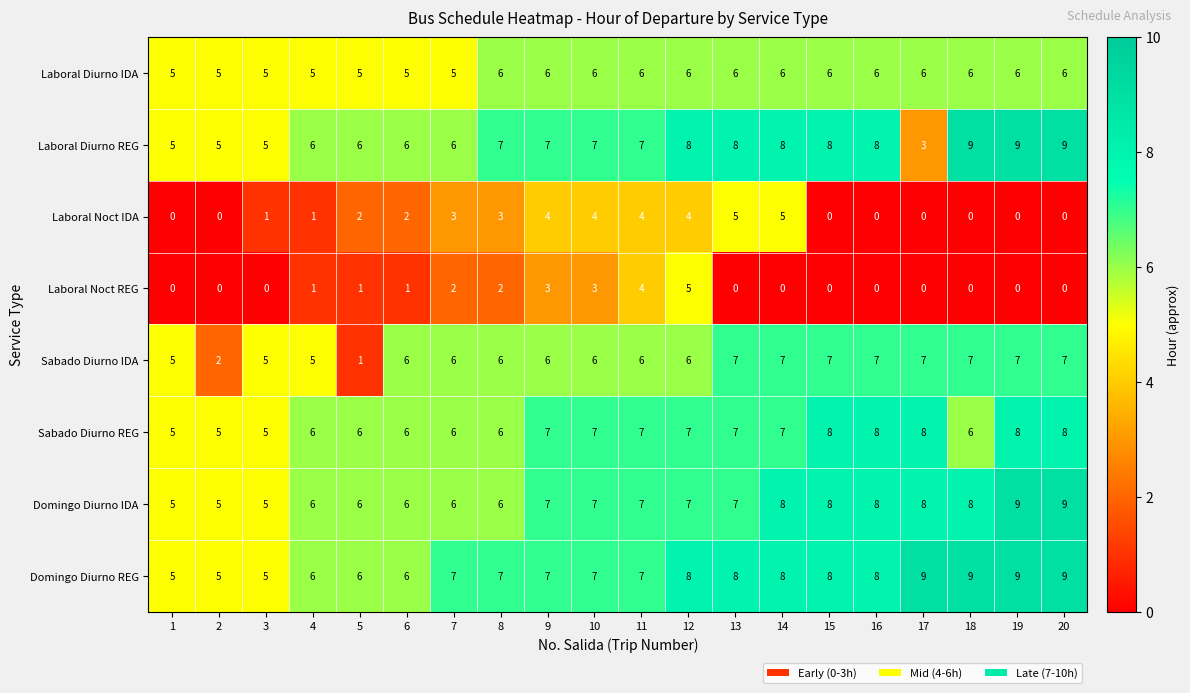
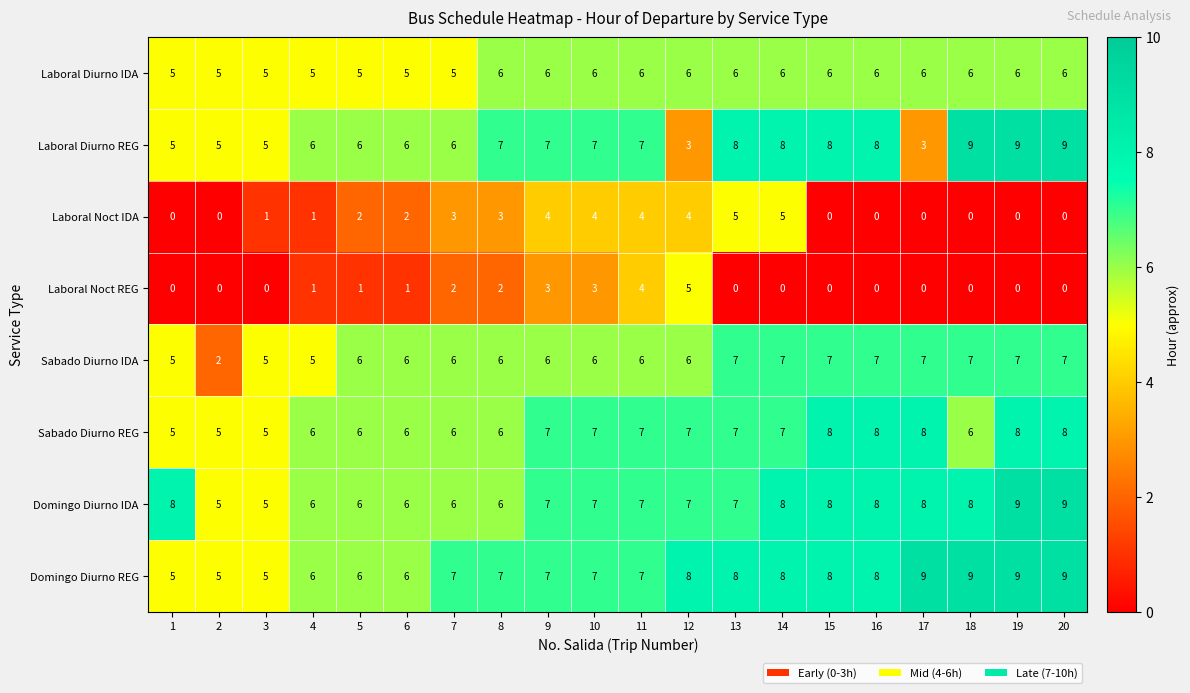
  {
    "Laboral Diurno IDA": {
      "1": 5,
      "2": 5,
      "3": 5,
      "4": 5,
      "5": 5,
      "6": 5,
      "7": 5,
      "8": 6,
      "9": 6,
      "10": 6,
      "11": 6,
      "12": 6,
      "13": 6,
      "14": 6,
      "15": 6,
      "16": 6,
      "17": 6,
      "18": 6,
      "19": 6,
      "20": 6
    },
    "Laboral Diurno REG": {
      "1": 5,
      "2": 5,
      "3": 5,
      "4": 6,
      "5": 6,
      "6": 6,
      "7": 6,
      "8": 7,
      "9": 7,
      "10": 7,
      "11": 7,
-     "12": 8,
+     "12": 3,
      "13": 8,
      "14": 8,
      "15": 8,
      "16": 8,
      "17": 3,
      "18": 9,
      "19": 9,
      "20": 9
    },
    "Laboral Noct IDA": {
      "1": 0,
      "2": 0,
      "3": 1,
      "4": 1,
      "5": 2,
      "6": 2,
      "7": 3,
      "8": 3,
      "9": 4,
      "10": 4,
      "11": 4,
      "12": 4,
      "13": 5,
      "14": 5,
      "15": 0,
      "16": 0,
      "17": 0,
      "18": 0,
      "19": 0,
      "20": 0
    },
    "Laboral Noct REG": {
      "1": 0,
      "2": 0,
      "3": 0,
      "4": 1,
      "5": 1,
      "6": 1,
      "7": 2,
      "8": 2,
      "9": 3,
      "10": 3,
      "11": 4,
      "12": 5,
      "13": 0,
      "14": 0,
      "15": 0,
      "16": 0,
      "17": 0,
      "18": 0,
      "19": 0,
      "20": 0
    },
    "Sabado Diurno IDA": {
      "1": 5,
      "2": 2,
      "3": 5,
      "4": 5,
-     "5": 1,
+     "5": 6,
      "6": 6,
      "7": 6,
      "8": 6,
      "9": 6,
      "10": 6,
      "11": 6,
      "12": 6,
      "13": 7,
      "14": 7,
      "15": 7,
      "16": 7,
      "17": 7,
      "18": 7,
      "19": 7,
      "20": 7
    },
    "Sabado Diurno REG": {
      "1": 5,
      "2": 5,
      "3": 5,
      "4": 6,
      "5": 6,
      "6": 6,
      "7": 6,
      "8": 6,
      "9": 7,
      "10": 7,
      "11": 7,
      "12": 7,
      "13": 7,
      "14": 7,
      "15": 8,
      "16": 8,
      "17": 8,
      "18": 6,
      "19": 8,
      "20": 8
    },
    "Domingo Diurno IDA": {
-     "1": 5,
+     "1": 8,
      "2": 5,
      "3": 5,
      "4": 6,
      "5": 6,
      "6": 6,
      "7": 6,
      "8": 6,
      "9": 7,
      "10": 7,
      "11": 7,
      "12": 7,
      "13": 7,
      "14": 8,
      "15": 8,
      "16": 8,
      "17": 8,
      "18": 8,
      "19": 9,
      "20": 9
    },
    "Domingo Diurno REG": {
      "1": 5,
      "2": 5,
      "3": 5,
      "4": 6,
      "5": 6,
      "6": 6,
      "7": 7,
      "8": 7,
      "9": 7,
      "10": 7,
      "11": 7,
      "12": 8,
      "13": 8,
      "14": 8,
      "15": 8,
      "16": 8,
      "17": 9,
      "18": 9,
      "19": 9,
      "20": 9
    }
  }
